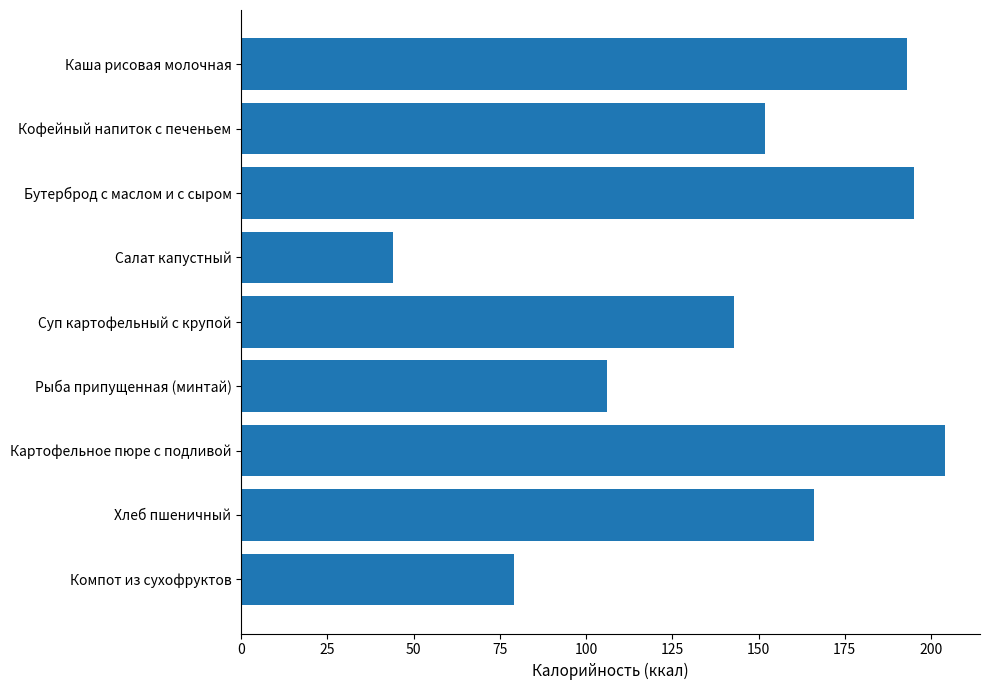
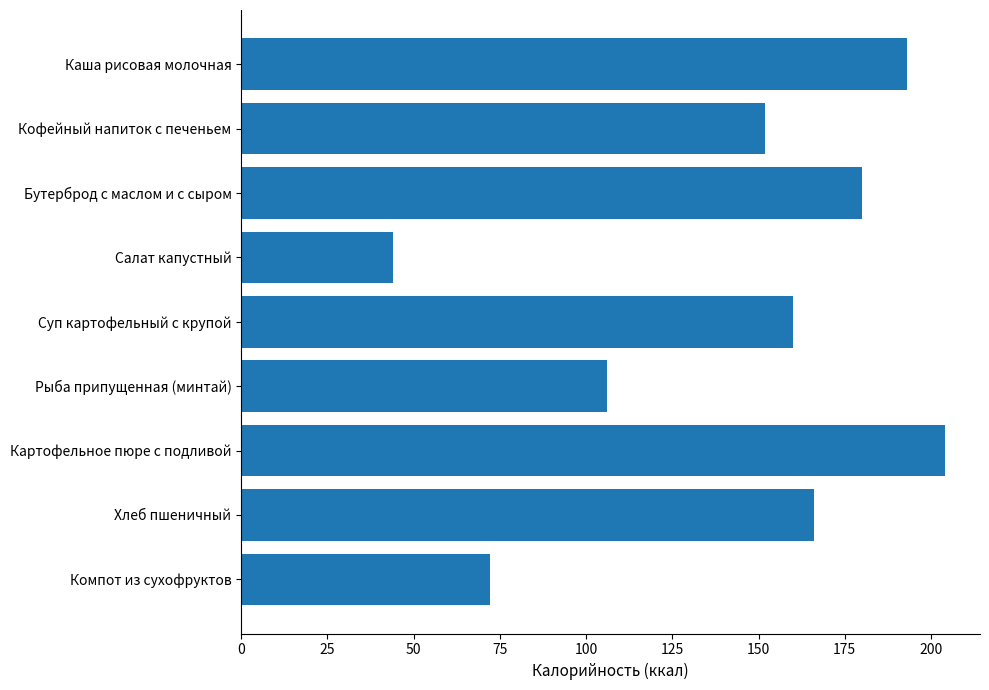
  {
    "Каша рисовая молочная": 193,
    "Кофейный напиток с печеньем": 152,
-   "Бутерброд с маслом и с сыром": 195,
+   "Бутерброд с маслом и с сыром": 180,
    "Салат капустный": 44,
-   "Суп картофельный с крупой": 143,
+   "Суп картофельный с крупой": 160,
    "Рыба припущенная (минтай)": 106,
    "Картофельное пюре с подливой": 204,
    "Хлеб пшеничный": 166,
-   "Компот из сухофруктов": 79
+   "Компот из сухофруктов": 72
  }
